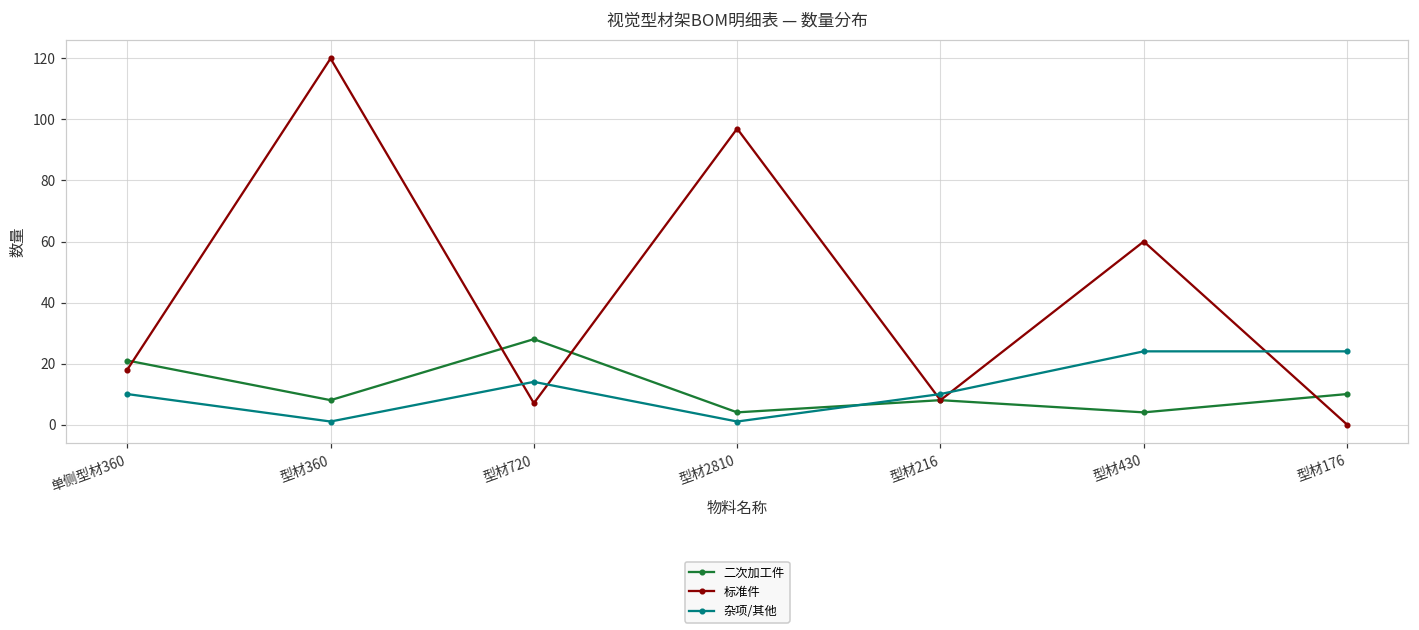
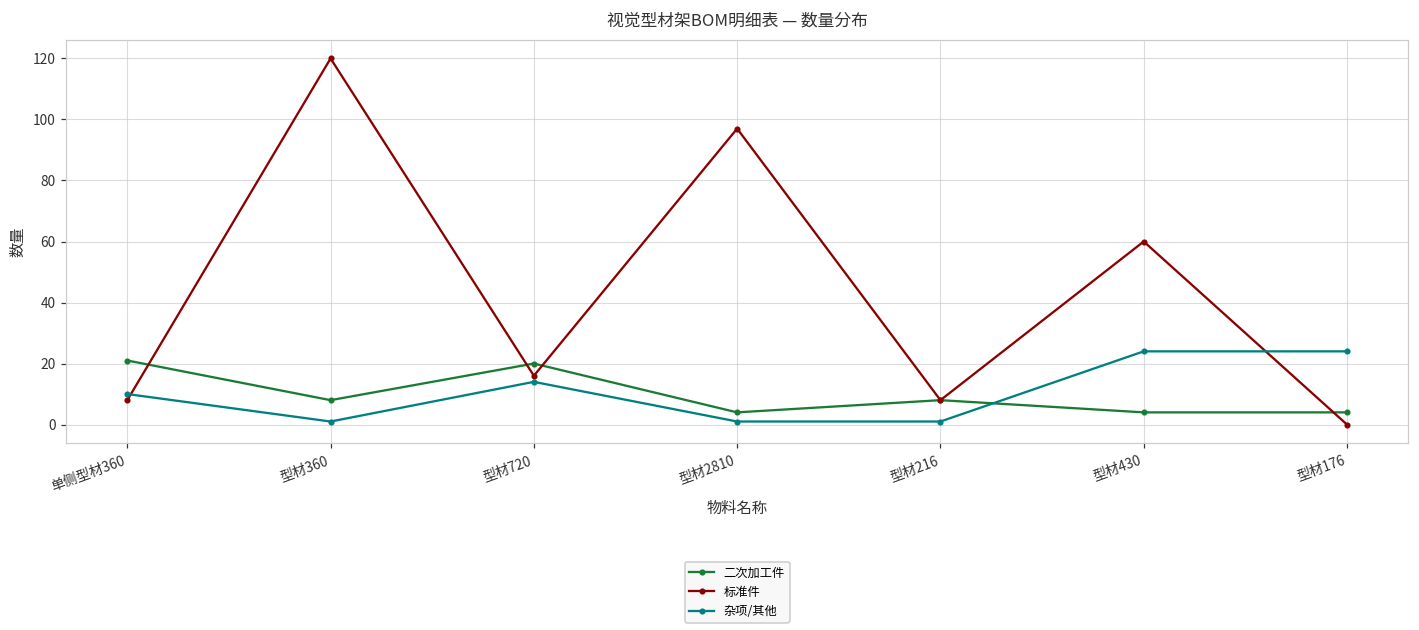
  {
    "二次加工件": {
      "单侧型材360": 21,
      "型材360": 8,
-     "型材720": 28,
+     "型材720": 20,
      "型材2810": 4,
      "型材430": 4,
-     "型材176": 10
+     "型材176": 4
    },
    "标准件": {
-     "单侧型材360": 18,
+     "单侧型材360": 8,
      "型材360": 120,
-     "型材720": 7,
+     "型材720": 16,
      "型材2810": 97,
      "型材430": 60,
      "型材176": 0
    },
    "杂项/其他": {
      "单侧型材360": 10,
      "型材360": 1,
      "型材720": 14,
      "型材2810": 1,
-     "型材216": 10,
+     "型材216": 1,
      "型材430": 24,
      "型材176": 24
    }
  }
